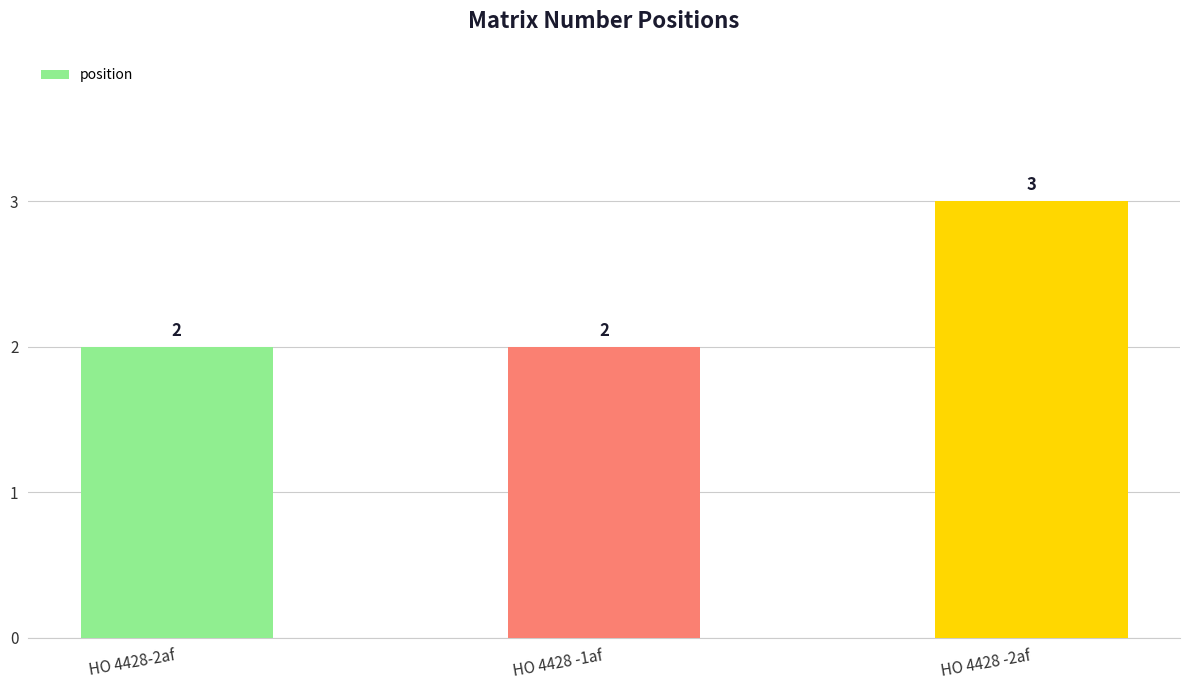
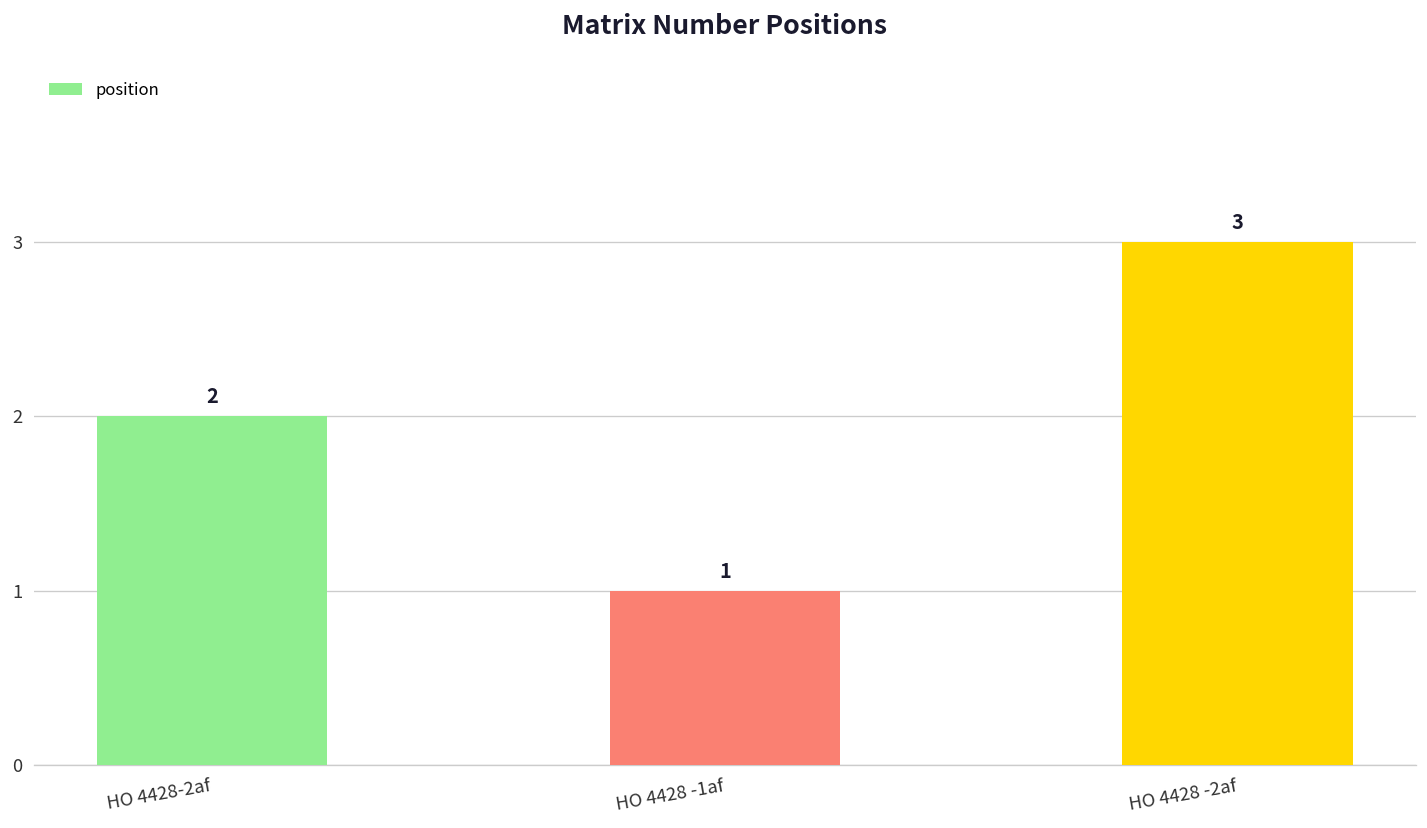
  {
    "HO 4428-2af": 2,
-   "HO 4428 -1af": 2,
+   "HO 4428 -1af": 1,
    "HO 4428 -2af": 3
  }
